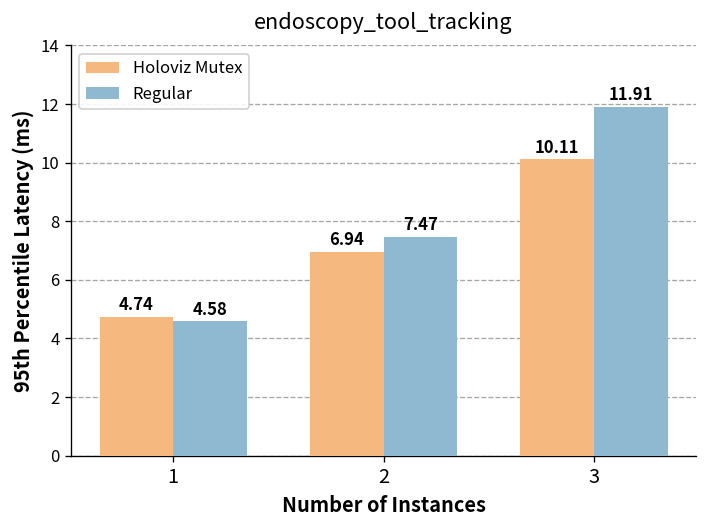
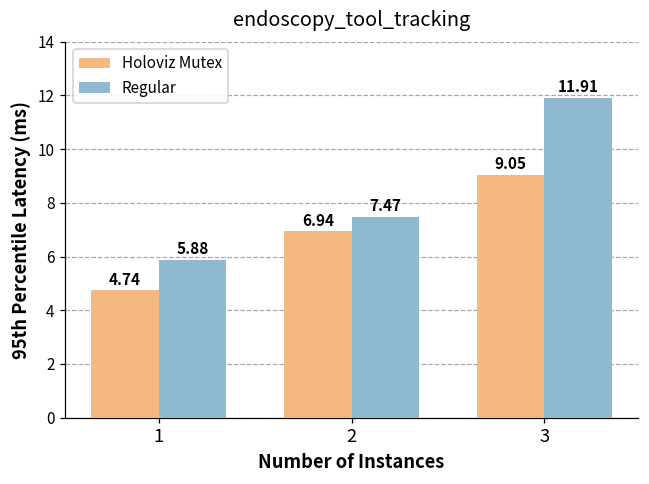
  {
    "Holoviz Mutex": {
      "1": 4.74,
      "2": 6.94,
-     "3": 10.11
+     "3": 9.05
    },
    "Regular": {
-     "1": 4.58,
+     "1": 5.88,
      "2": 7.47,
      "3": 11.91
    }
  }
